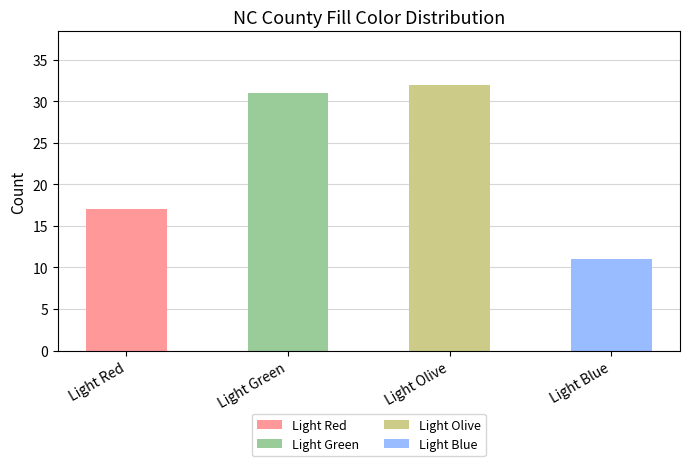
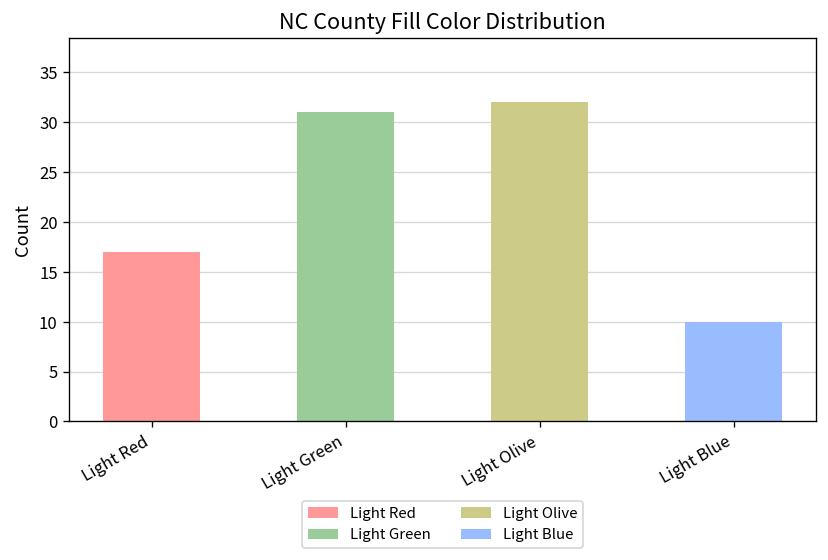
  {
    "Light Red": 17,
    "Light Green": 31,
    "Light Olive": 32,
-   "Light Blue": 11
+   "Light Blue": 10
  }
